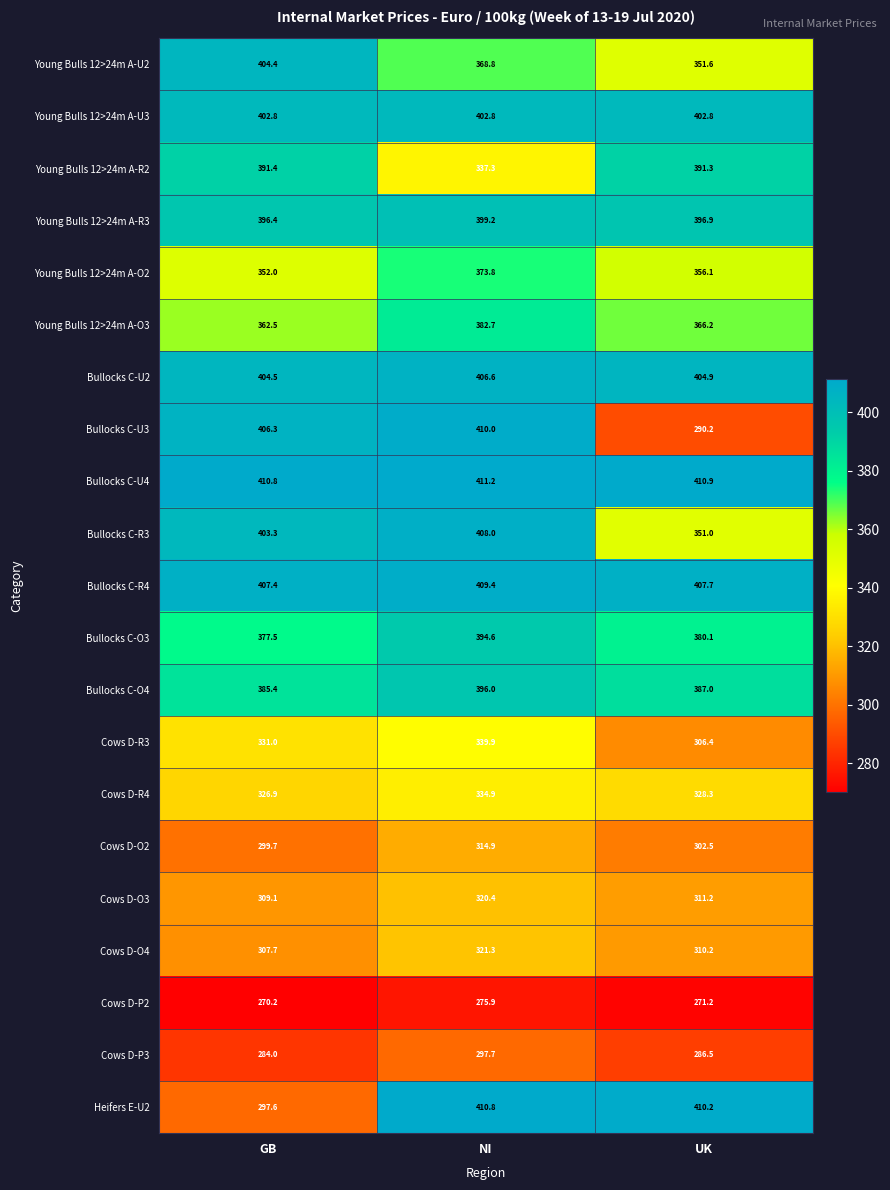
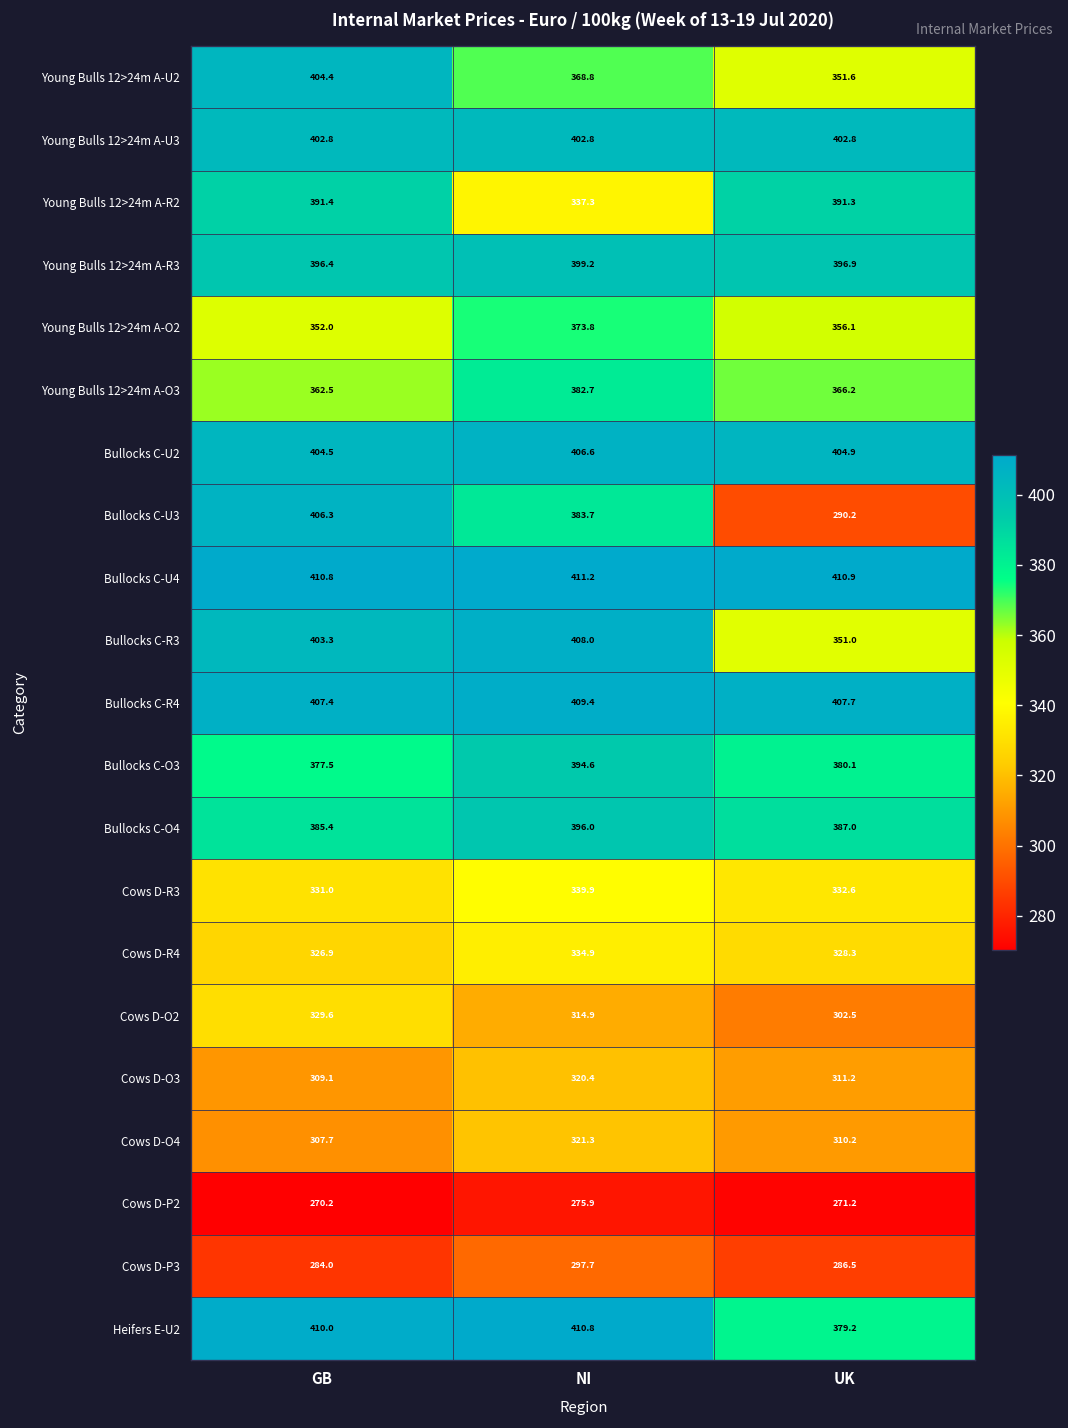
  {
    "Young Bulls 12>24m A-U2": {
      "GB": 404.4,
      "NI": 368.8,
      "UK": 351.6
    },
    "Young Bulls 12>24m A-U3": {
      "GB": 402.8,
      "NI": 402.8,
      "UK": 402.8
    },
    "Young Bulls 12>24m A-R2": {
      "GB": 391.4,
      "NI": 337.3,
      "UK": 391.3
    },
    "Young Bulls 12>24m A-R3": {
      "GB": 396.4,
      "NI": 399.2,
      "UK": 396.9
    },
    "Young Bulls 12>24m A-O2": {
      "GB": 352.0,
      "NI": 373.8,
      "UK": 356.1
    },
    "Young Bulls 12>24m A-O3": {
      "GB": 362.5,
      "NI": 382.7,
      "UK": 366.2
    },
    "Bullocks C-U2": {
      "GB": 404.5,
      "NI": 406.6,
      "UK": 404.9
    },
    "Bullocks C-U3": {
      "GB": 406.3,
-     "NI": 410.0,
+     "NI": 383.7,
      "UK": 290.2
    },
    "Bullocks C-U4": {
      "GB": 410.8,
      "NI": 411.2,
      "UK": 410.9
    },
    "Bullocks C-R3": {
      "GB": 403.3,
      "NI": 408.0,
      "UK": 351.0
    },
    "Bullocks C-R4": {
      "GB": 407.4,
      "NI": 409.4,
      "UK": 407.7
    },
    "Bullocks C-O3": {
      "GB": 377.5,
      "NI": 394.6,
      "UK": 380.1
    },
    "Bullocks C-O4": {
      "GB": 385.4,
      "NI": 396.0,
      "UK": 387.0
    },
    "Cows D-R3": {
      "GB": 331.0,
      "NI": 339.9,
-     "UK": 306.4
+     "UK": 332.6
    },
    "Cows D-R4": {
      "GB": 326.9,
      "NI": 334.9,
      "UK": 328.3
    },
    "Cows D-O2": {
-     "GB": 299.7,
+     "GB": 329.6,
      "NI": 314.9,
      "UK": 302.5
    },
    "Cows D-O3": {
      "GB": 309.1,
      "NI": 320.4,
      "UK": 311.2
    },
    "Cows D-O4": {
      "GB": 307.7,
      "NI": 321.3,
      "UK": 310.2
    },
    "Cows D-P2": {
      "GB": 270.2,
      "NI": 275.9,
      "UK": 271.2
    },
    "Cows D-P3": {
      "GB": 284.0,
      "NI": 297.7,
      "UK": 286.5
    },
    "Heifers E-U2": {
-     "GB": 297.6,
+     "GB": 410.0,
      "NI": 410.8,
-     "UK": 410.2
+     "UK": 379.2
    }
  }
